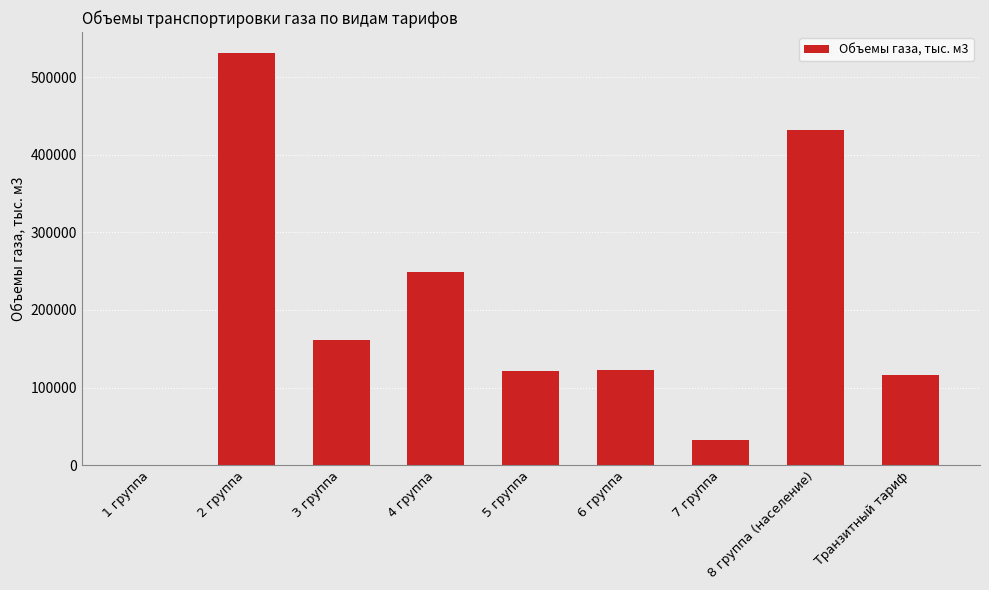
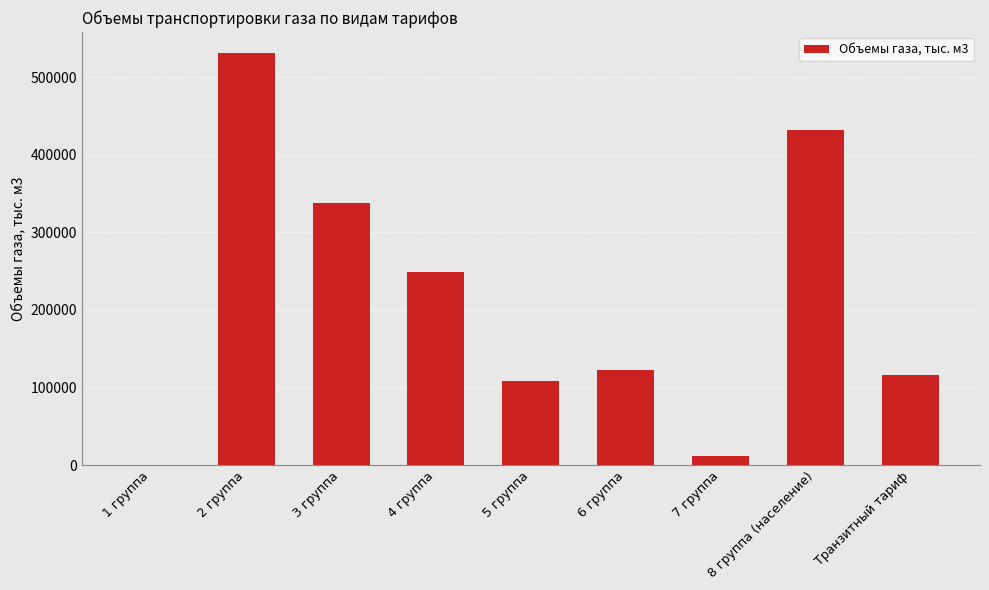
  {
    "1 группа": 0,
    "2 группа": 530000,
-   "3 группа": 160000,
+   "3 группа": 340000,
    "4 группа": 250000,
-   "5 группа": 120000,
+   "5 группа": 110000,
    "6 группа": 120000,
-   "7 группа": 30000,
+   "7 группа": 10000,
    "8 группа (население)": 430000,
    "Транзитный тариф": 120000
  }
